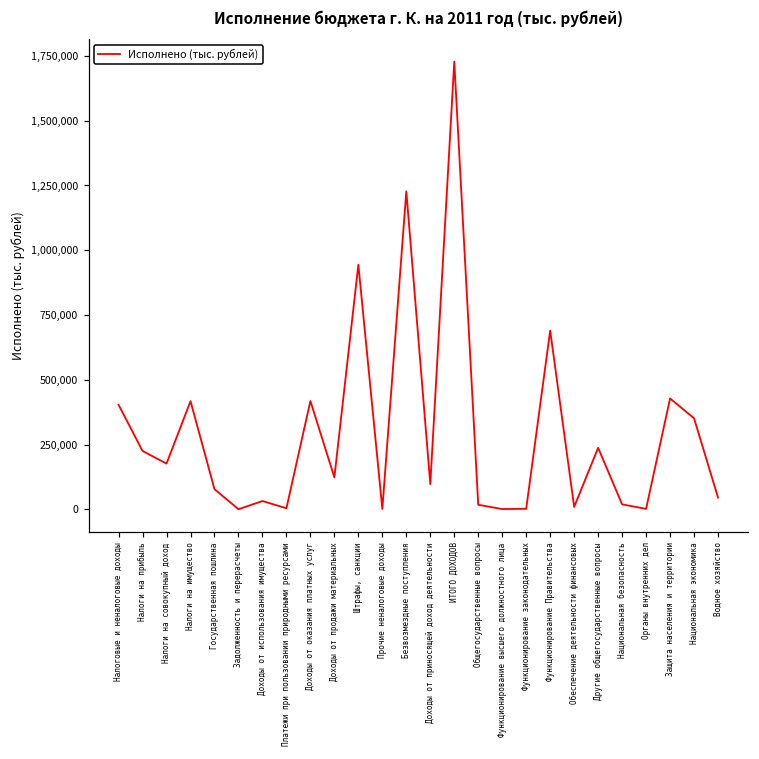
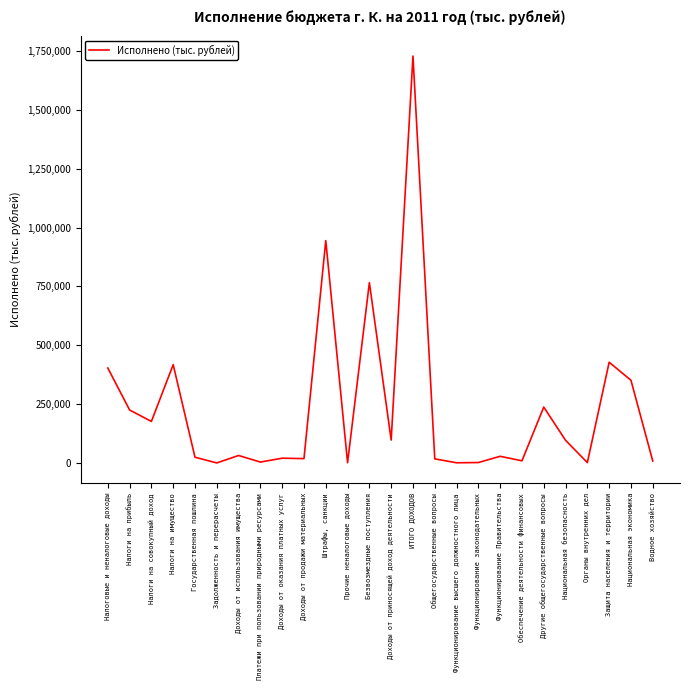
  {
    "Налоговые и неналоговые доходы": "400,000",
    "Налоги на прибыль": "230,000",
    "Налоги на совокупный доход": "180,000",
    "Налоги на имущество": "420,000",
-   "Государственная пошлина": "80,000",
+   "Государственная пошлина": "20,000",
    "Задолженность и перерасчеты": "0",
    "Доходы от использования имущества": "30,000",
    "Платежи при пользовании природными ресурсами": "0",
-   "Доходы от оказания платных услуг": "420,000",
-   "Доходы от продажи материальных": "120,000",
+   "Доходы от оказания платных услуг": "20,000",
+   "Доходы от продажи материальных": "20,000",
    "Штрафы, санкции": "940,000",
    "Прочие неналоговые доходы": "0",
-   "Безвозмездные поступления": "1,230,000",
+   "Безвозмездные поступления": "770,000",
    "Доходы от приносящей доход деятельности": "100,000",
    "ИТОГО ДОХОДОВ": "1,730,000",
    "Общегосударственные вопросы": "20,000",
    "Функционирование высшего должностного лица": "0",
    "Функционирование законодательных": "0",
-   "Функционирование Правительства": "690,000",
+   "Функционирование Правительства": "30,000",
    "Обеспечение деятельности финансовых": "10,000",
    "Другие общегосударственные вопросы": "240,000",
-   "Национальная безопасность": "20,000",
+   "Национальная безопасность": "100,000",
    "Органы внутренних дел": "0",
    "Защита населения и территории": "430,000",
    "Национальная экономика": "350,000",
-   "Водное хозяйство": "50,000"
+   "Водное хозяйство": "10,000"
  }
